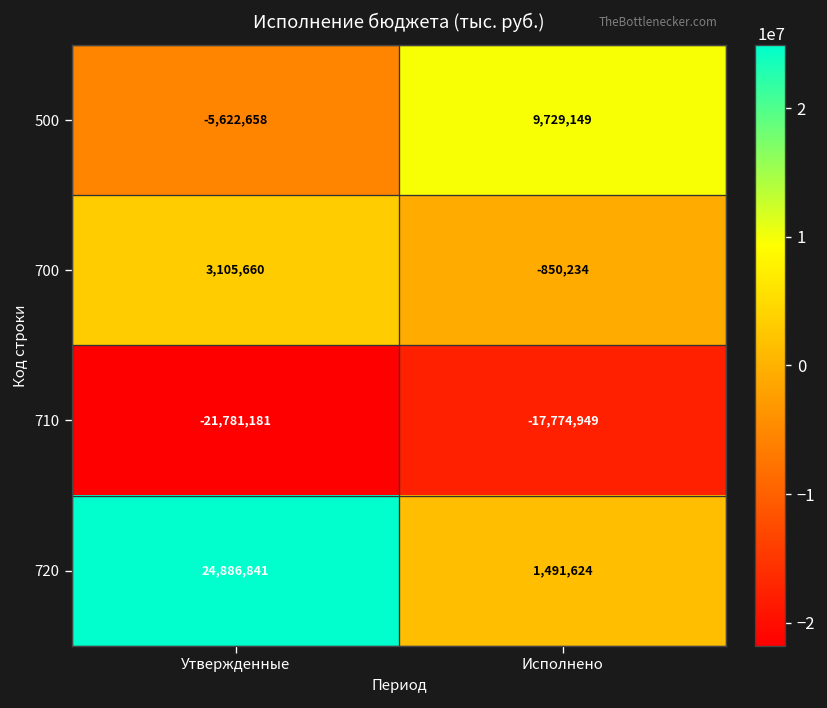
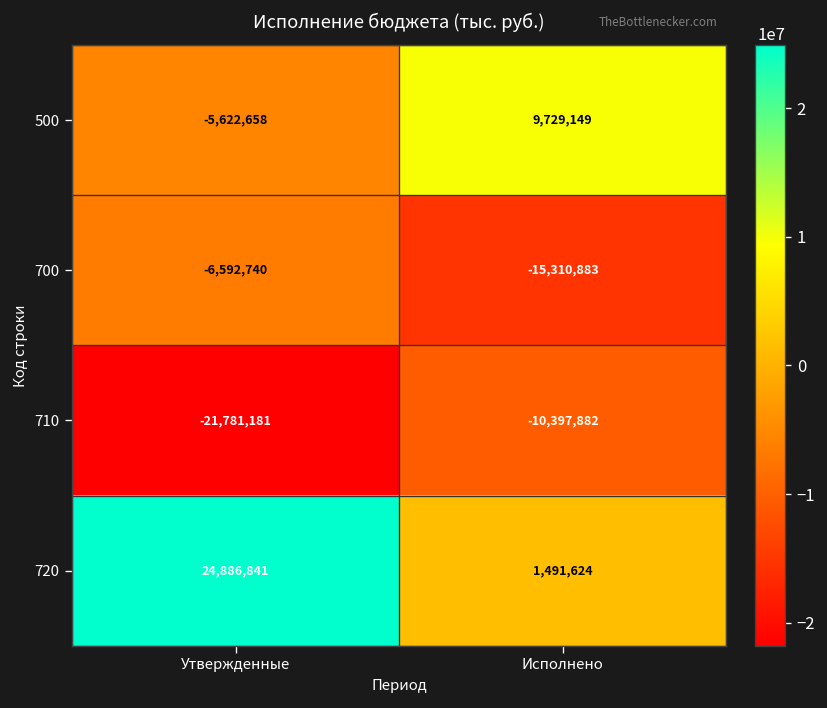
  {
    "500": {
      "Утвержденные": "-5,622,658",
      "Исполнено": "9,729,149"
    },
    "700": {
-     "Утвержденные": "3,105,660",
-     "Исполнено": "-850,234"
+     "Утвержденные": "-6,592,740",
+     "Исполнено": "-15,310,883"
    },
    "710": {
      "Утвержденные": "-21,781,181",
-     "Исполнено": "-17,774,949"
+     "Исполнено": "-10,397,882"
    },
    "720": {
      "Утвержденные": "24,886,841",
      "Исполнено": "1,491,624"
    }
  }
